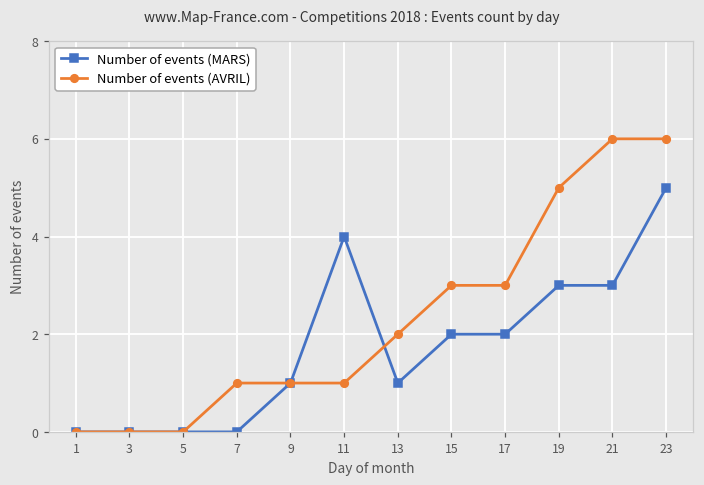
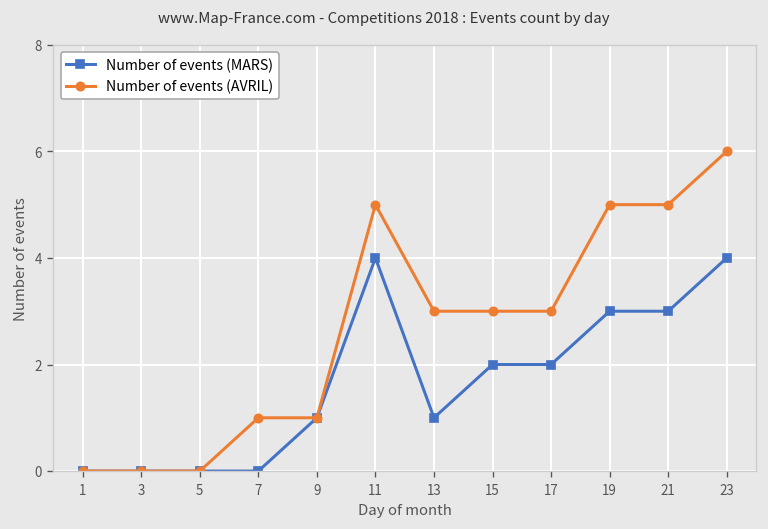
  {
    "Number of events (MARS)": {
      "7": 0,
      "11": 4,
      "13": 1,
      "15": 2,
      "17": 2,
      "19": 3,
      "21": 3,
-     "23": 5
+     "23": 4
    },
    "Number of events (AVRIL)": {
      "7": 1,
-     "11": 1,
-     "13": 2,
+     "11": 5,
+     "13": 3,
      "15": 3,
      "17": 3,
      "19": 5,
-     "21": 6,
+     "21": 5,
      "23": 6
    }
  }
